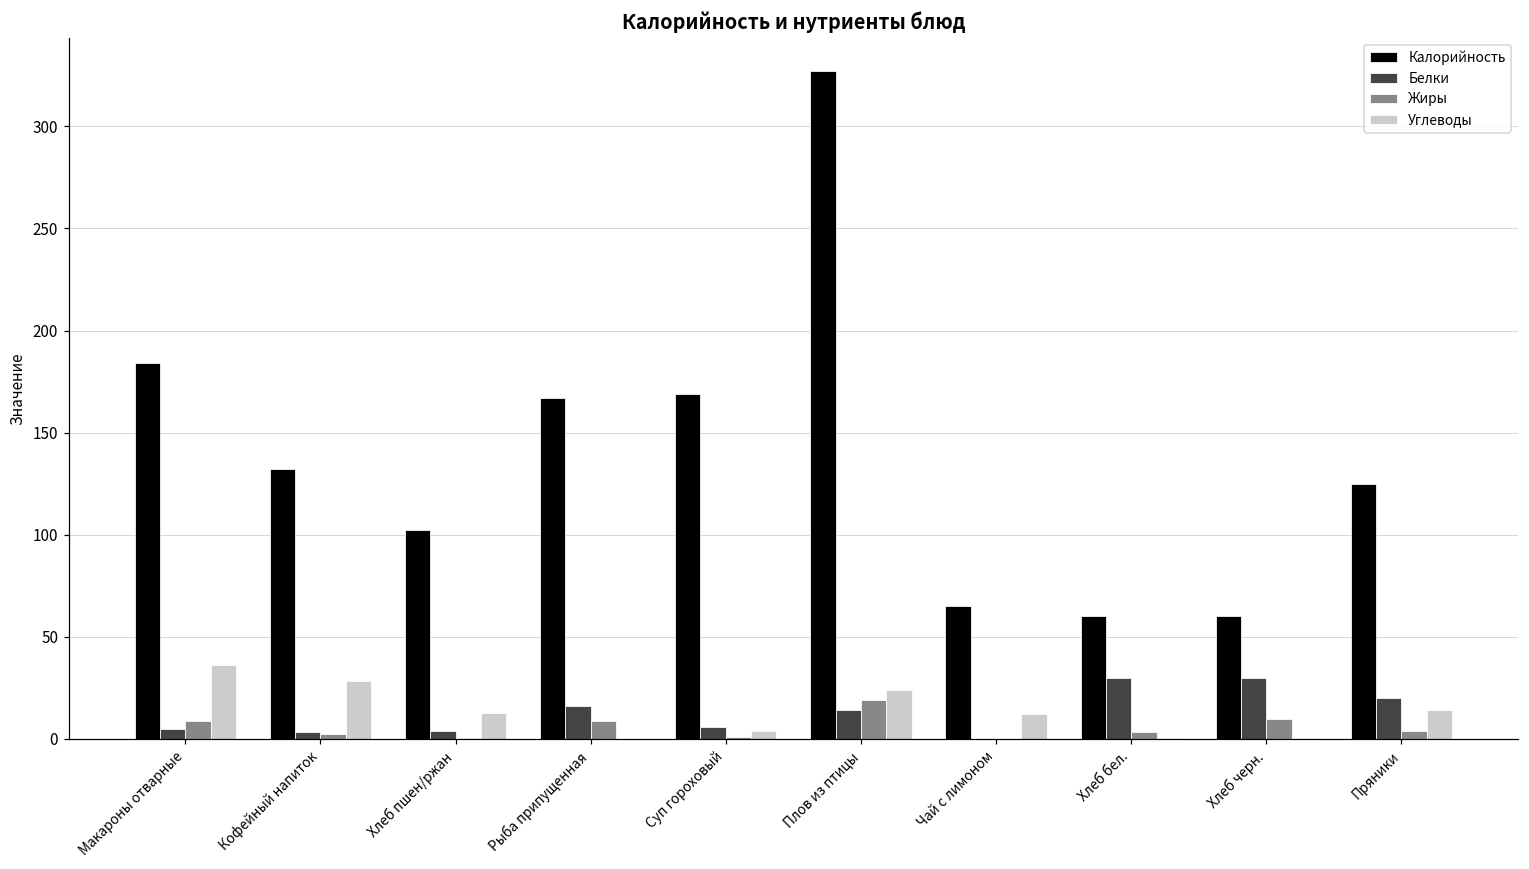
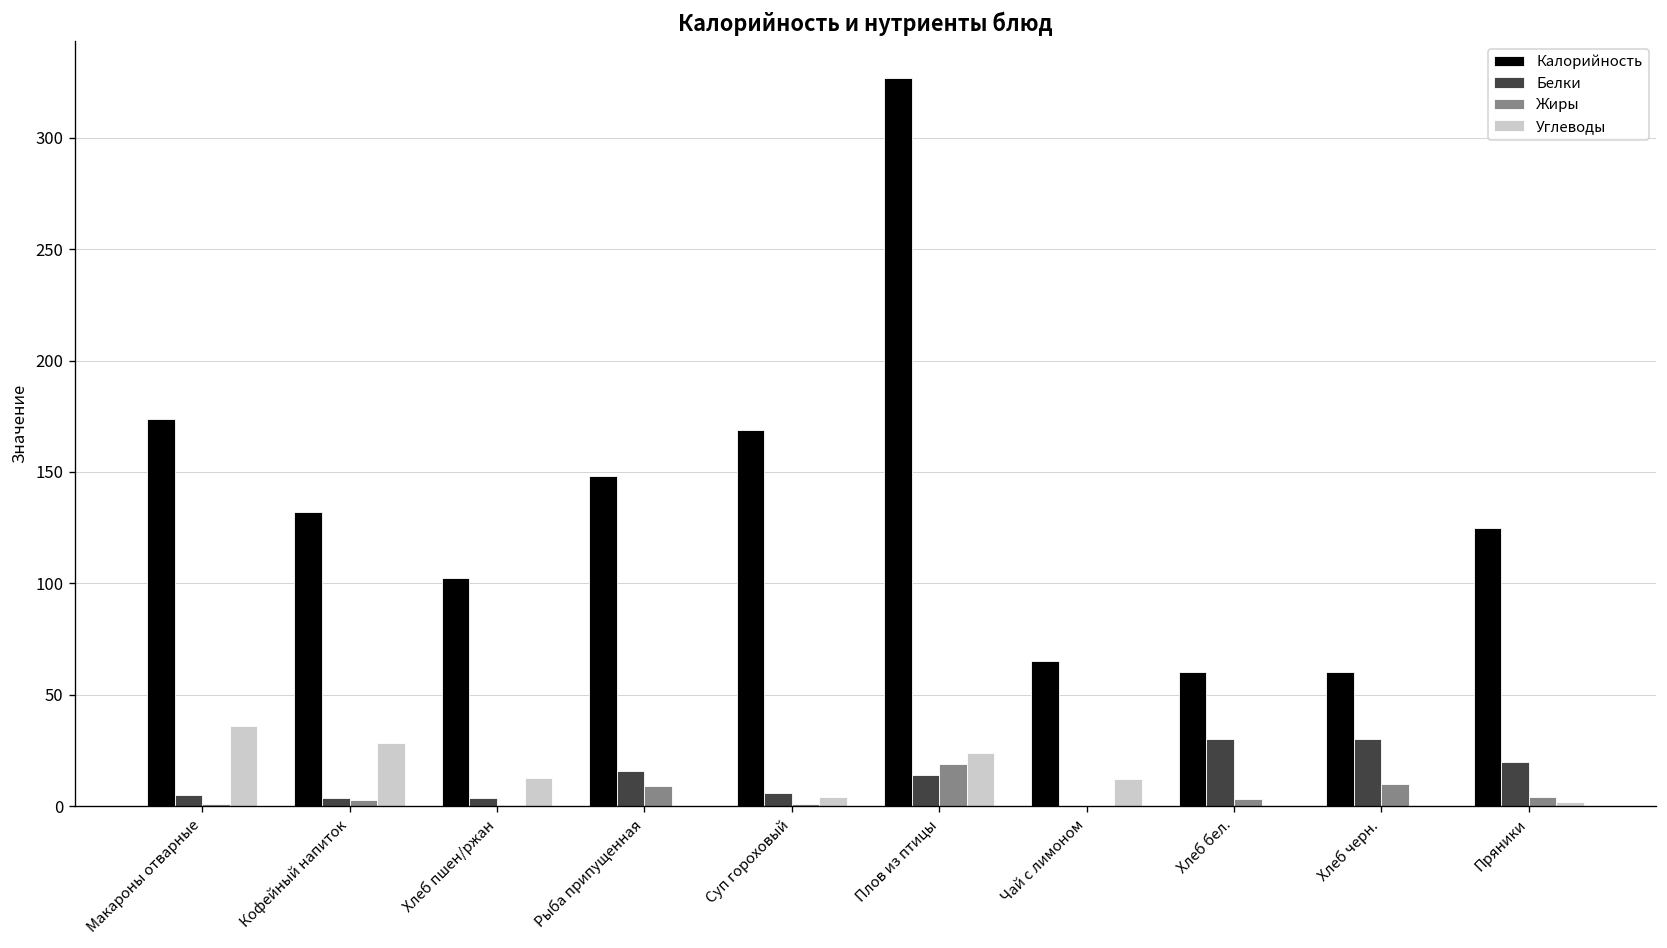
  {
    "Калорийность": {
-     "Макароны отварные": 184,
+     "Макароны отварные": 174,
      "Кофейный напиток": 132,
      "Хлеб пшен/ржан": 102,
-     "Рыба припущенная": 167,
+     "Рыба припущенная": 148,
      "Суп гороховый": 169,
      "Плов из птицы": 327,
      "Чай с лимоном": 65,
      "Хлеб бел.": 60,
      "Хлеб черн.": 60,
      "Пряники": 125
    },
    "Белки": {
      "Макароны отварные": 5,
      "Кофейный напиток": 4,
      "Хлеб пшен/ржан": 4,
      "Рыба припущенная": 16,
      "Суп гороховый": 6,
      "Плов из птицы": 14,
      "Чай с лимоном": 0,
      "Хлеб бел.": 30,
      "Хлеб черн.": 30,
      "Пряники": 20
    },
    "Жиры": {
-     "Макароны отварные": 9,
+     "Макароны отварные": 1,
      "Кофейный напиток": 3,
      "Рыба припущенная": 9,
      "Плов из птицы": 19,
      "Чай с лимоном": 0,
      "Хлеб бел.": 3,
      "Хлеб черн.": 10,
      "Пряники": 4
    },
    "Углеводы": {
      "Макароны отварные": 36,
      "Кофейный напиток": 28,
      "Хлеб пшен/ржан": 13,
      "Рыба припущенная": 0,
      "Суп гороховый": 4,
      "Плов из птицы": 24,
      "Чай с лимоном": 12,
-     "Пряники": 14
+     "Пряники": 2
    }
  }
